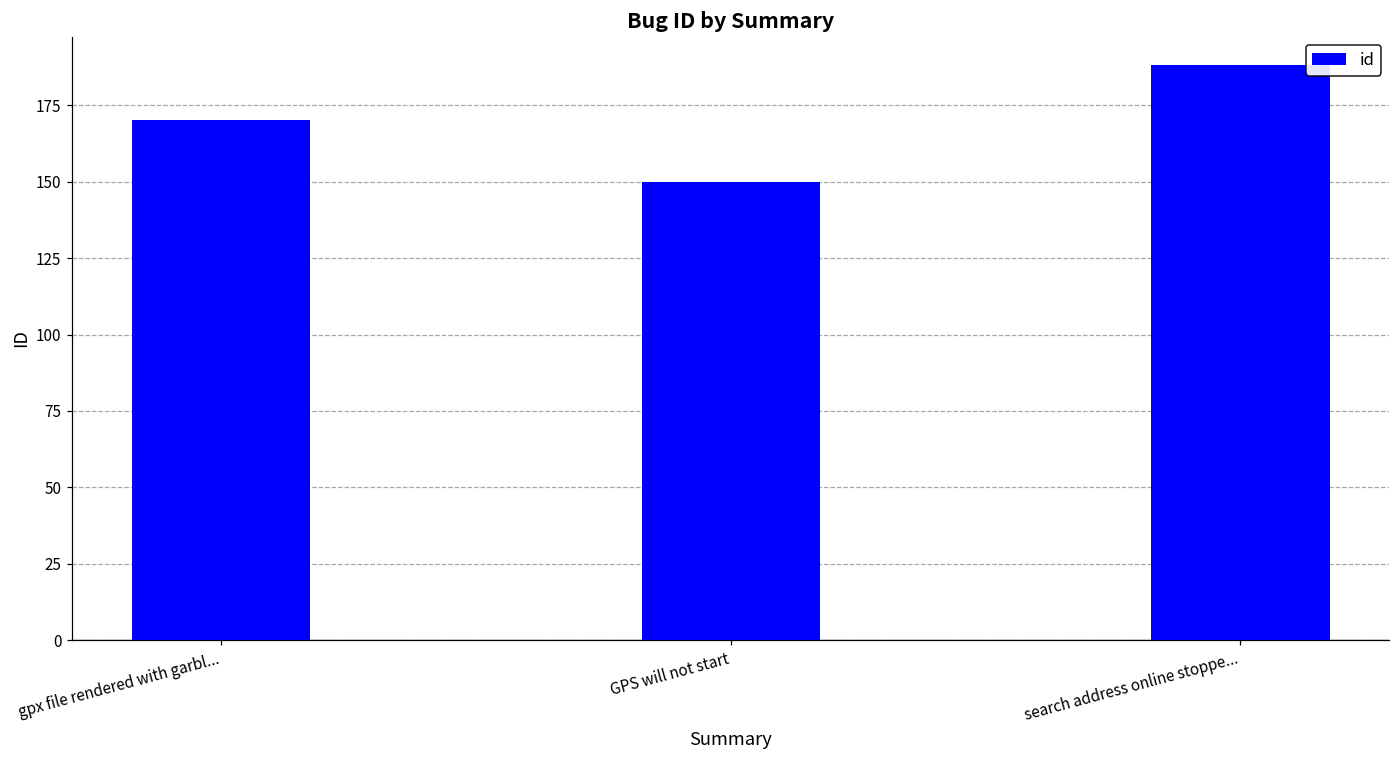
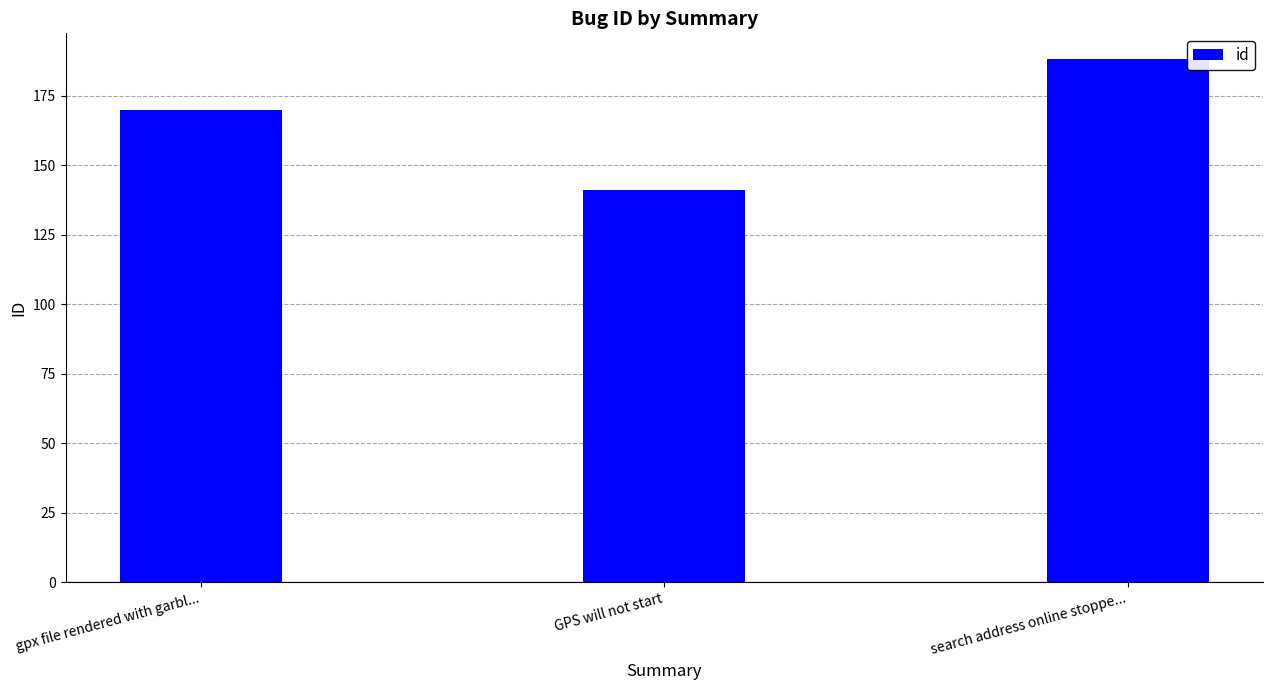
  {
    "gpx file rendered with garbl...": 170,
-   "GPS will not start": 150,
+   "GPS will not start": 141,
    "search address online stoppe...": 188
  }
